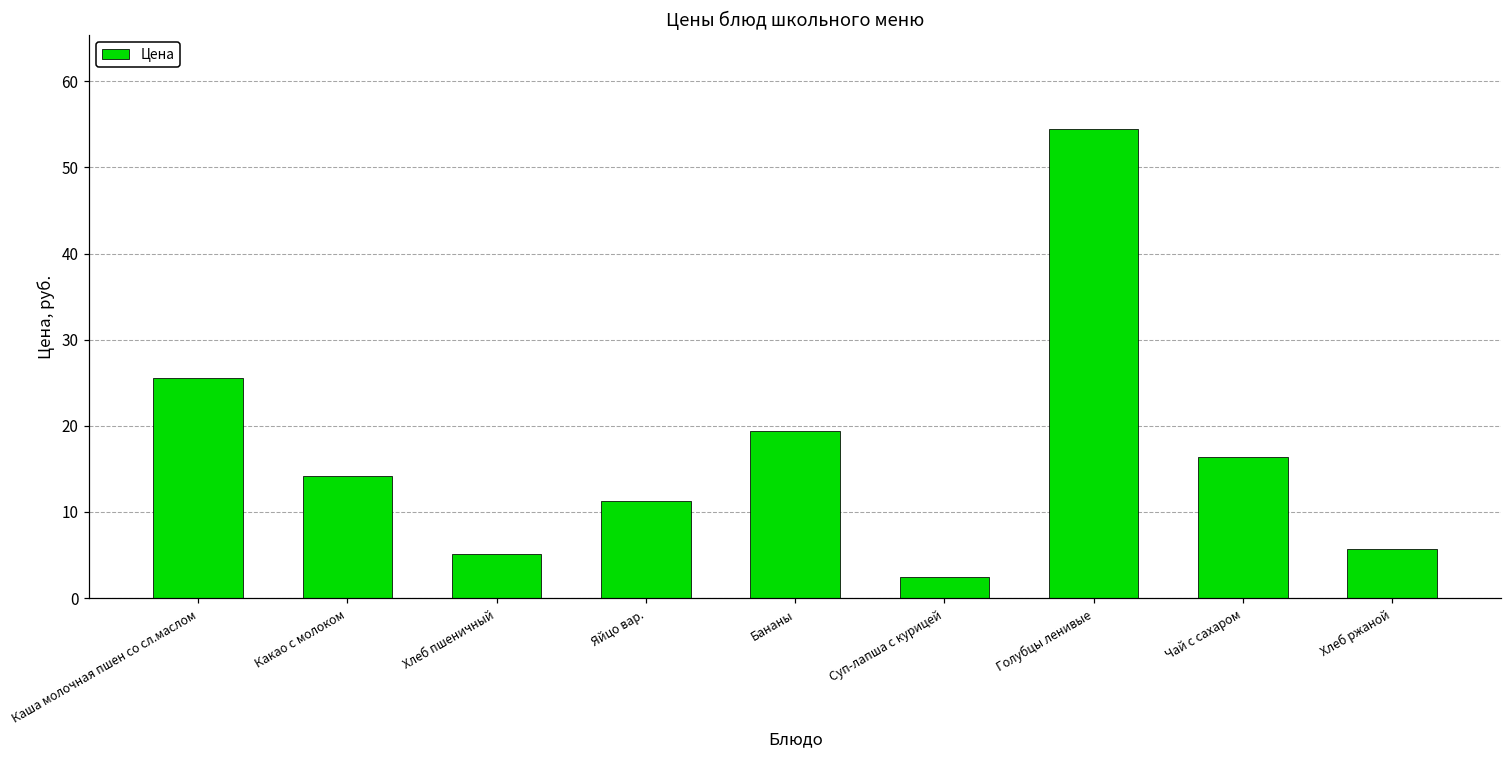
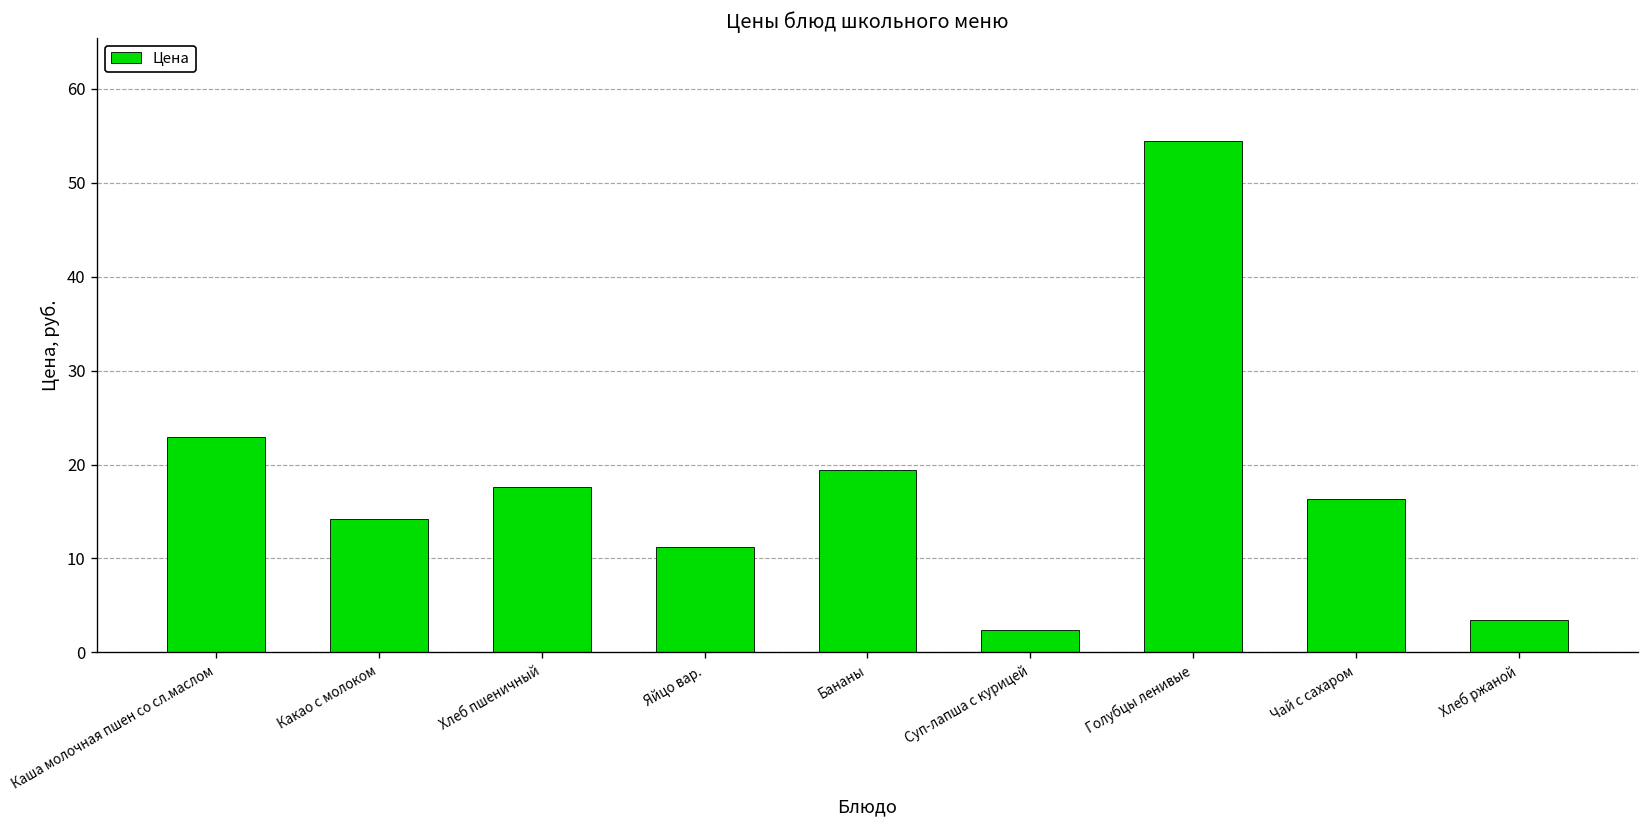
  {
-   "Каша молочная пшен со сл.маслом": 26,
+   "Каша молочная пшен со сл.маслом": 23,
    "Какао с молоком": 14,
-   "Хлеб пшеничный": 5,
+   "Хлеб пшеничный": 18,
    "Яйцо вар.": 11,
    "Бананы": 19,
    "Суп-лапша с курицей": 2,
    "Голубцы ленивые": 54,
    "Чай с сахаром": 16,
-   "Хлеб ржаной": 6
+   "Хлеб ржаной": 4
  }
